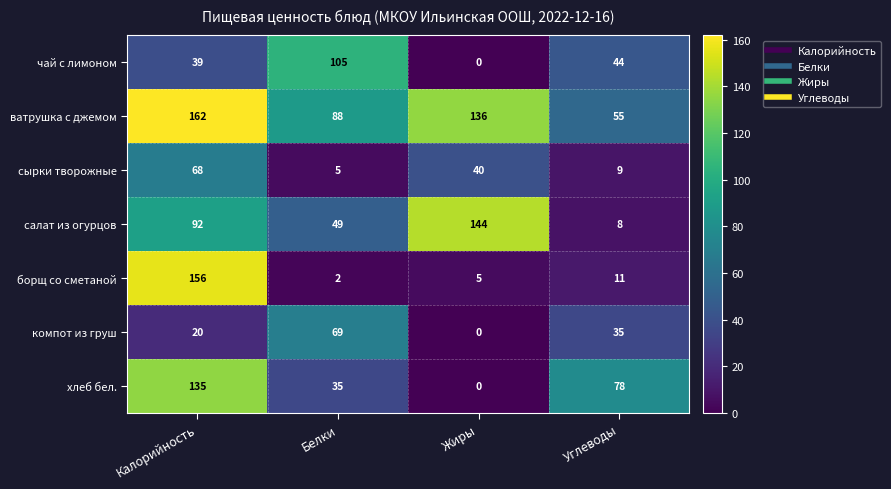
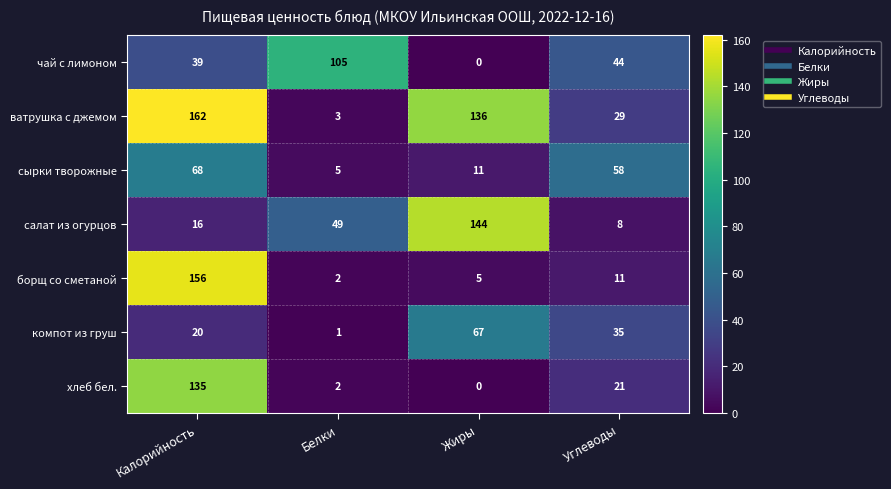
  {
    "чай с лимоном": {
      "Калорийность": 39,
      "Белки": 105,
      "Жиры": 0,
      "Углеводы": 44
    },
    "ватрушка с джемом": {
      "Калорийность": 162,
-     "Белки": 88,
+     "Белки": 3,
      "Жиры": 136,
-     "Углеводы": 55
+     "Углеводы": 29
    },
    "сырки творожные": {
      "Калорийность": 68,
      "Белки": 5,
-     "Жиры": 40,
-     "Углеводы": 9
+     "Жиры": 11,
+     "Углеводы": 58
    },
    "салат из огурцов": {
-     "Калорийность": 92,
+     "Калорийность": 16,
      "Белки": 49,
      "Жиры": 144,
      "Углеводы": 8
    },
    "борщ со сметаной": {
      "Калорийность": 156,
      "Белки": 2,
      "Жиры": 5,
      "Углеводы": 11
    },
    "компот из груш": {
      "Калорийность": 20,
-     "Белки": 69,
-     "Жиры": 0,
+     "Белки": 1,
+     "Жиры": 67,
      "Углеводы": 35
    },
    "хлеб бел.": {
      "Калорийность": 135,
-     "Белки": 35,
+     "Белки": 2,
      "Жиры": 0,
-     "Углеводы": 78
+     "Углеводы": 21
    }
  }
